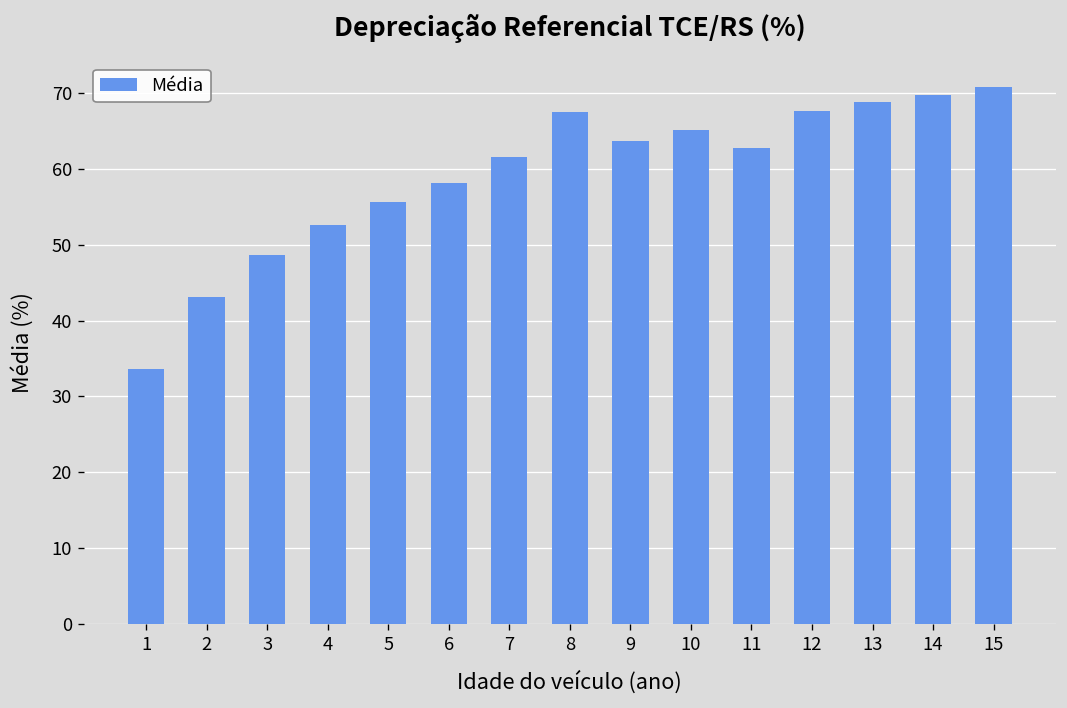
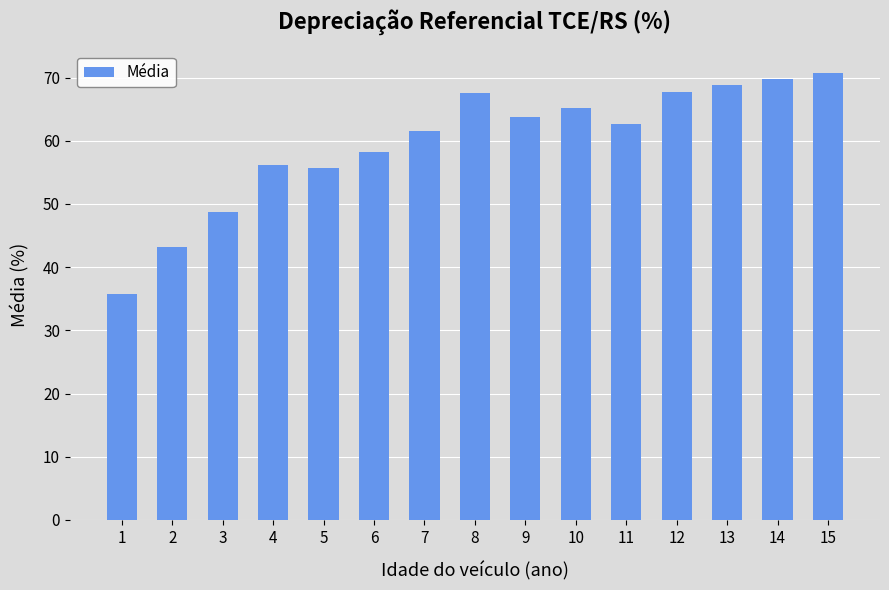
  {
-   "1": 34,
+   "1": 36,
    "2": 43,
    "3": 49,
-   "4": 53,
+   "4": 56,
    "5": 56,
    "6": 58,
    "7": 62,
    "8": 68,
    "9": 64,
    "10": 65,
    "11": 63,
    "12": 68,
    "13": 69,
    "14": 70,
    "15": 71
  }
